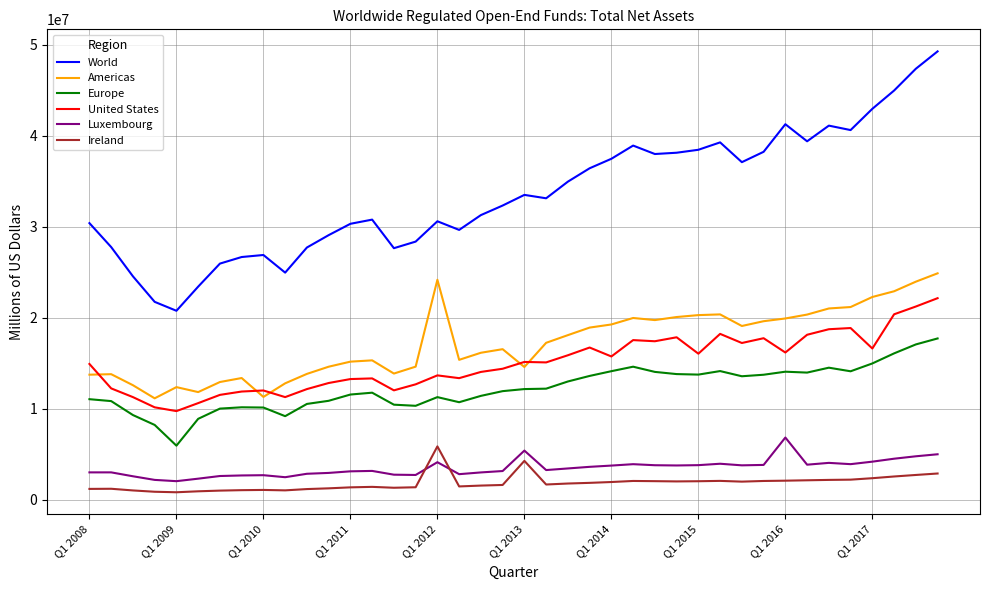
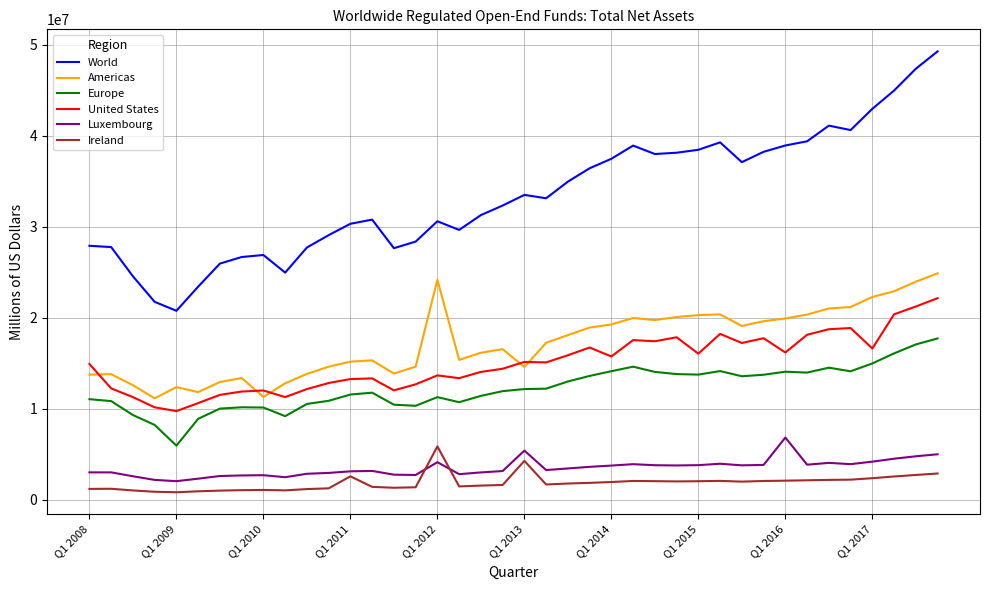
  {
    "World": {
-     "Q1 2008": 30000000,
+     "Q1 2008": 28000000,
      "Q1 2009": 21000000,
      "Q1 2010": 27000000,
      "Q1 2011": 30000000,
      "Q1 2012": 31000000,
      "Q1 2013": 34000000,
      "Q1 2014": 37000000,
      "Q1 2015": 38000000,
-     "Q1 2016": 41000000,
+     "Q1 2016": 39000000,
      "Q1 2017": 43000000
    },
    "Americas": {
      "Q1 2008": 14000000,
      "Q1 2009": 12000000,
      "Q1 2010": 11000000,
      "Q1 2011": 15000000,
      "Q1 2012": 24000000,
      "Q1 2013": 15000000,
      "Q1 2014": 19000000,
      "Q1 2015": 20000000,
      "Q1 2016": 20000000,
      "Q1 2017": 22000000
    },
    "Europe": {
      "Q1 2008": 11000000,
      "Q1 2009": 6000000,
      "Q1 2010": 10000000,
      "Q1 2011": 12000000,
      "Q1 2012": 11000000,
      "Q1 2013": 12000000,
      "Q1 2014": 14000000,
      "Q1 2015": 14000000,
      "Q1 2016": 14000000,
      "Q1 2017": 15000000
    },
    "United States": {
      "Q1 2008": 15000000,
      "Q1 2009": 10000000,
      "Q1 2010": 12000000,
      "Q1 2011": 13000000,
      "Q1 2012": 14000000,
      "Q1 2013": 15000000,
      "Q1 2014": 16000000,
      "Q1 2015": 16000000,
      "Q1 2016": 16000000,
      "Q1 2017": 17000000
    },
    "Luxembourg": {
      "Q1 2008": 3000000,
      "Q1 2009": 2000000,
      "Q1 2010": 3000000,
      "Q1 2011": 3000000,
      "Q1 2012": 4000000,
      "Q1 2013": 5000000,
      "Q1 2014": 4000000,
      "Q1 2015": 4000000,
      "Q1 2016": 7000000,
      "Q1 2017": 4000000
    },
    "Ireland": {
      "Q1 2008": 1000000,
      "Q1 2009": 1000000,
      "Q1 2010": 1000000,
-     "Q1 2011": 1000000,
+     "Q1 2011": 3000000,
      "Q1 2012": 6000000,
      "Q1 2013": 4000000,
      "Q1 2014": 2000000,
      "Q1 2015": 2000000,
      "Q1 2016": 2000000,
      "Q1 2017": 2000000
    }
  }
